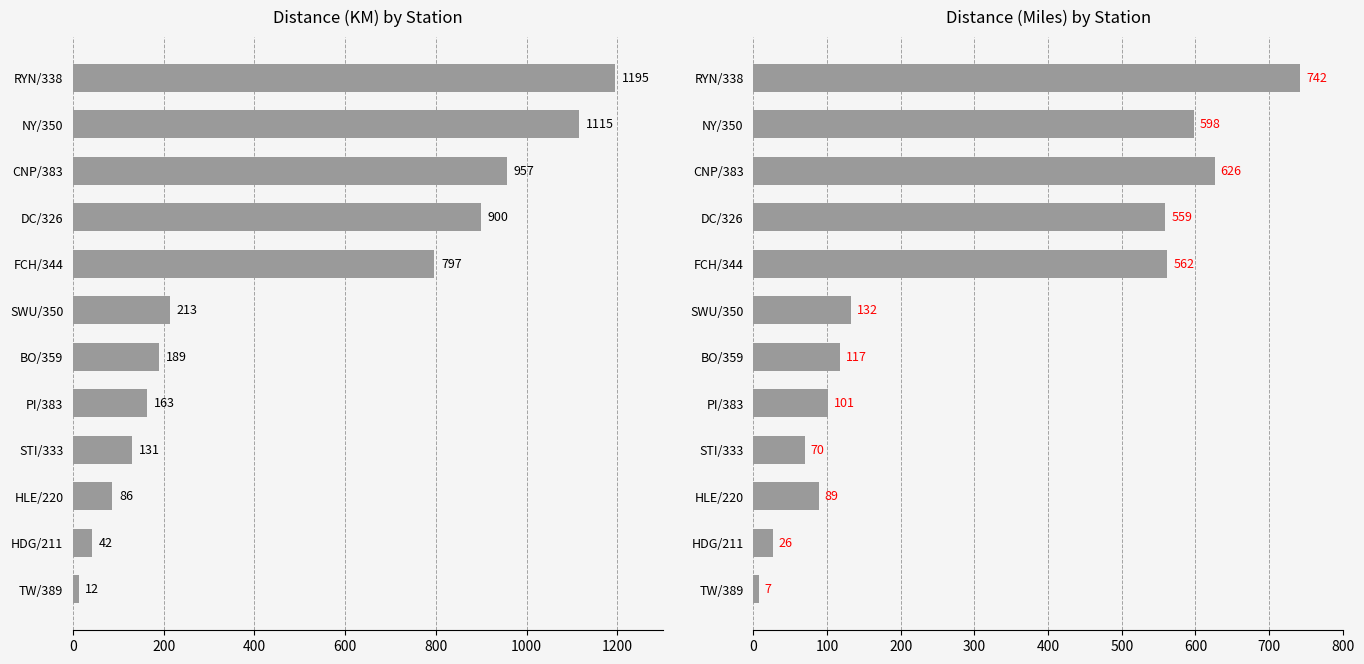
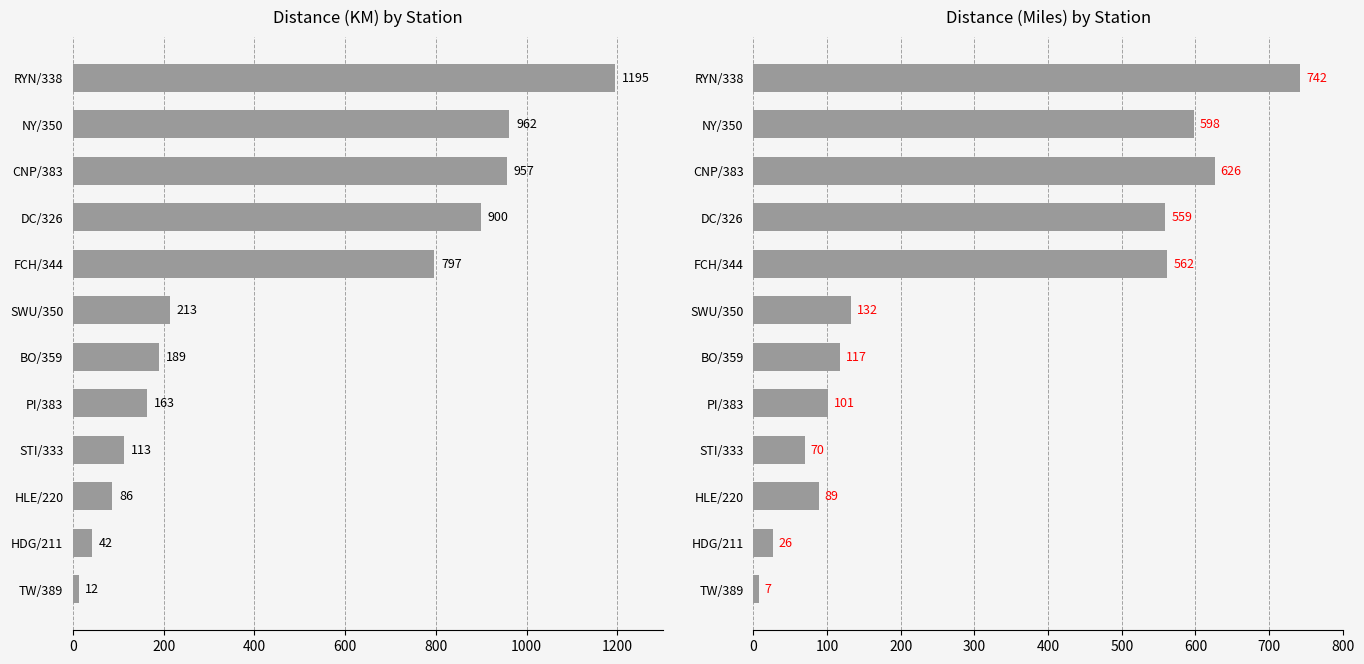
  {
    "Distance (KM) by Station": {
      "RYN/338": 1195,
-     "NY/350": 1115,
+     "NY/350": 962,
      "CNP/383": 957,
      "DC/326": 900,
      "FCH/344": 797,
      "SWU/350": 213,
      "BO/359": 189,
      "PI/383": 163,
-     "STI/333": 131,
+     "STI/333": 113,
      "HLE/220": 86,
      "HDG/211": 42,
      "TW/389": 12
    },
    "Distance (Miles) by Station": {
      "RYN/338": 742,
      "NY/350": 598,
      "CNP/383": 626,
      "DC/326": 559,
      "FCH/344": 562,
      "SWU/350": 132,
      "BO/359": 117,
      "PI/383": 101,
      "STI/333": 70,
      "HLE/220": 89,
      "HDG/211": 26,
      "TW/389": 7
    }
  }
